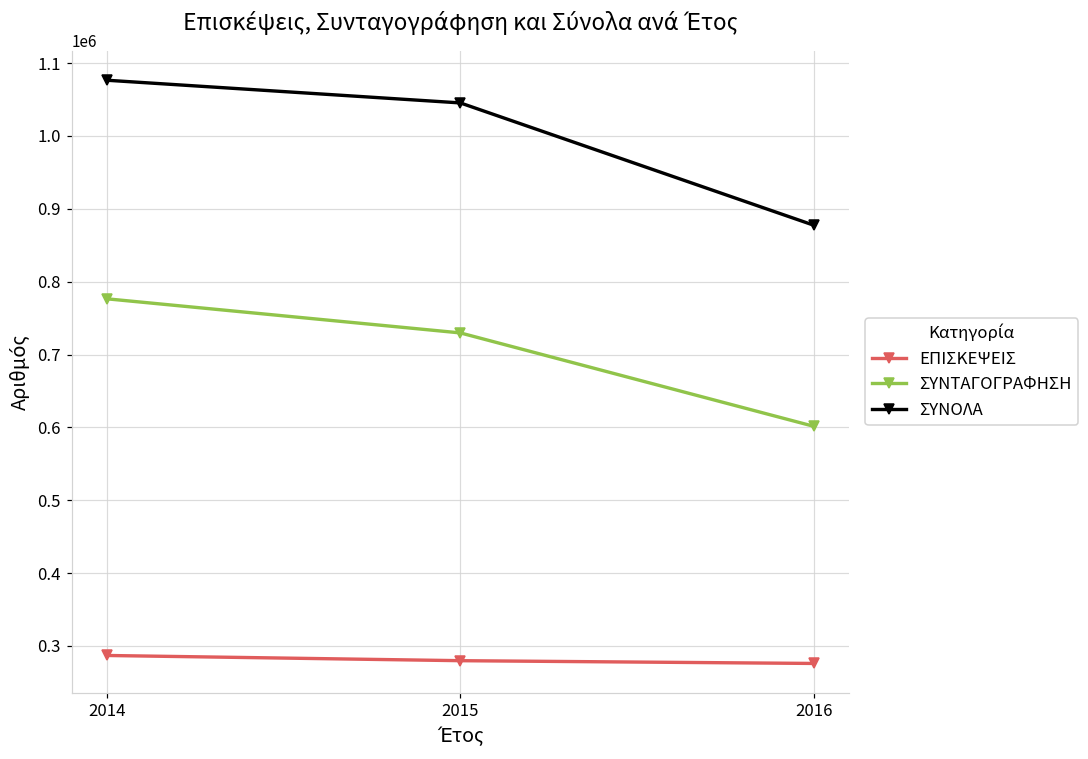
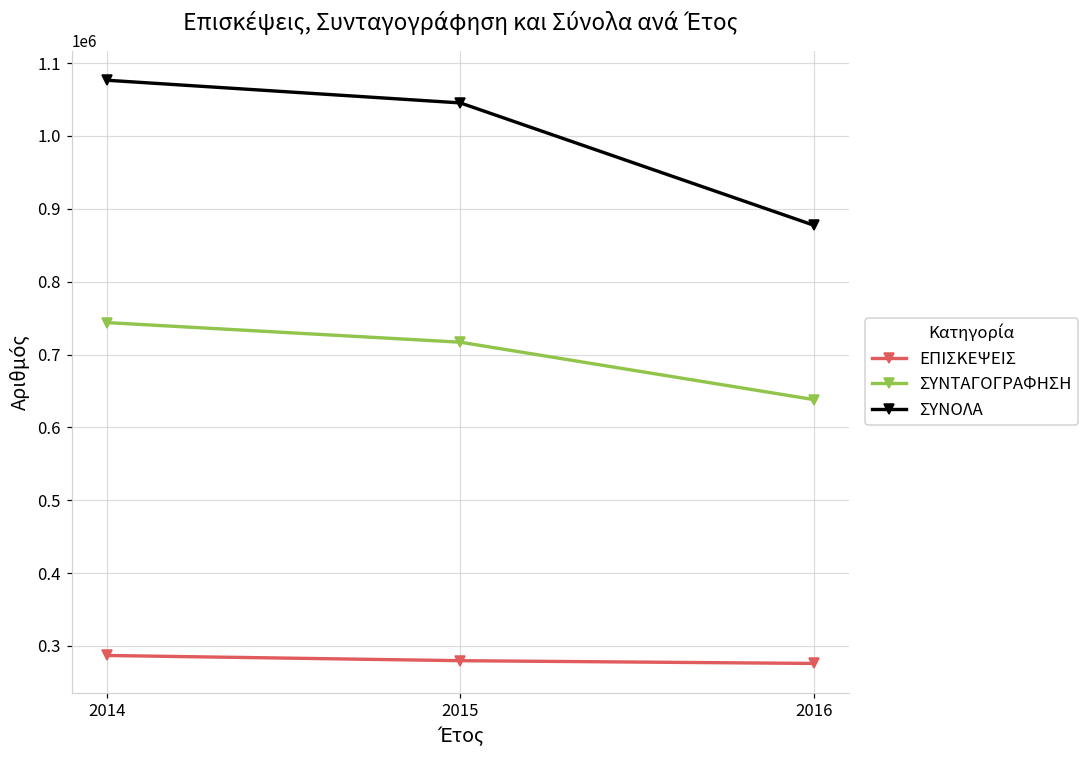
  {
    "ΕΠΙΣΚΕΨΕΙΣ": {
      "2014": 290000,
      "2015": 280000,
      "2016": 280000
    },
    "ΣΥΝΤΑΓΟΓΡΑΦΗΣΗ": {
-     "2014": 780000,
-     "2015": 730000,
-     "2016": 600000
+     "2014": 740000,
+     "2015": 720000,
+     "2016": 640000
    },
    "ΣΥΝΟΛΑ": {
      "2014": 1080000,
      "2015": 1050000,
      "2016": 880000
    }
  }
